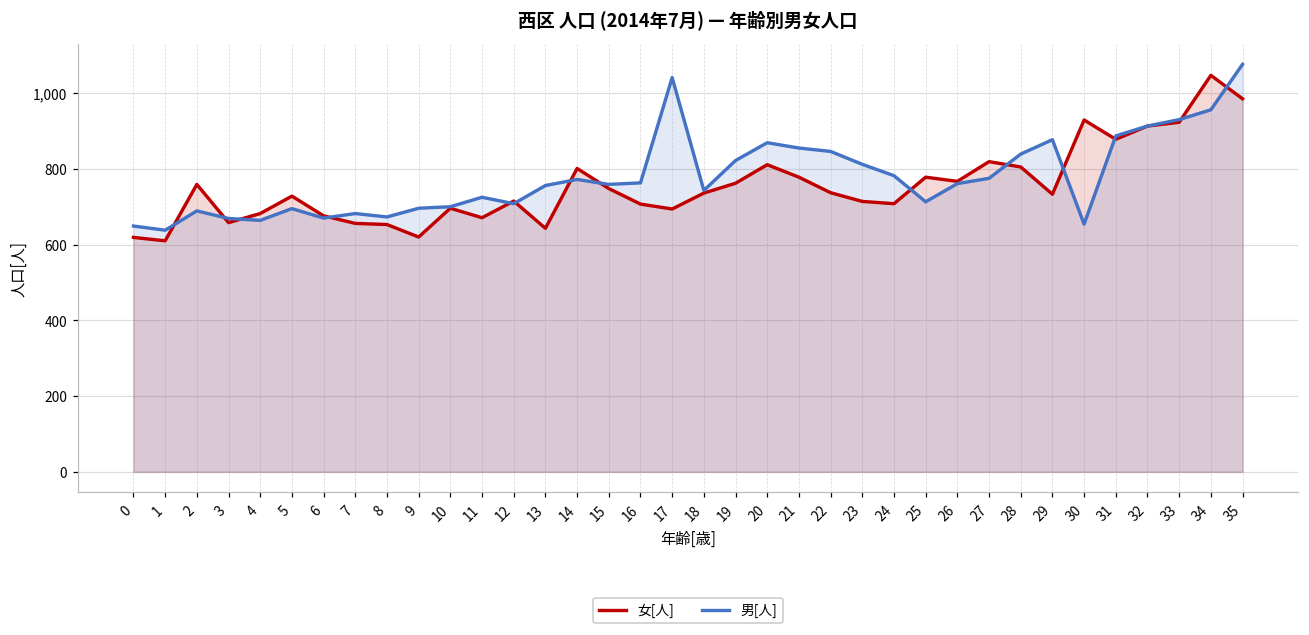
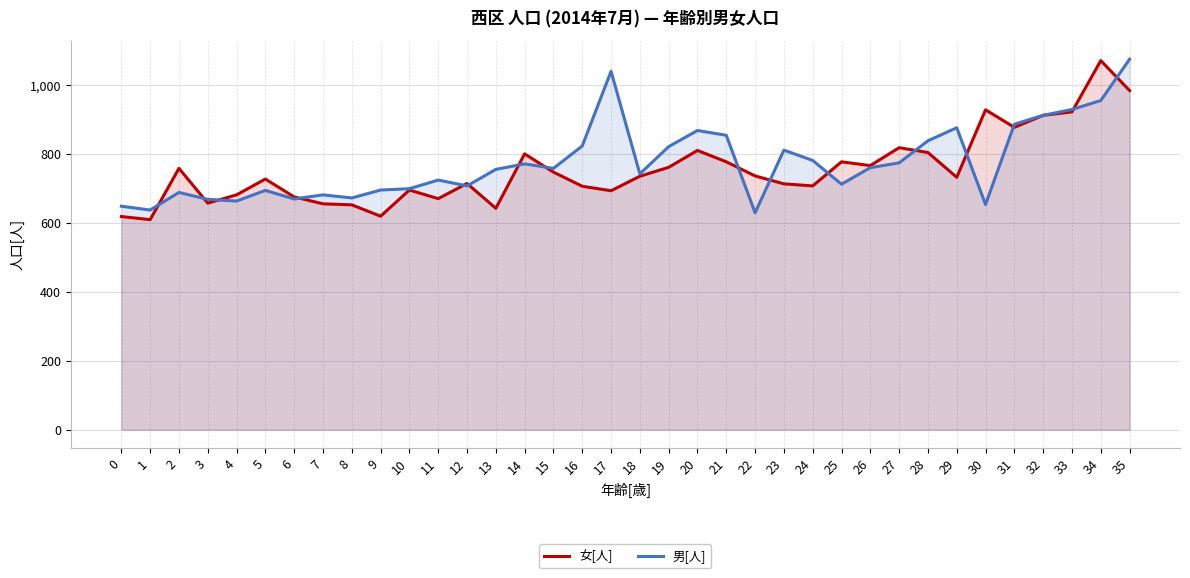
  {
    "女[人]": {
      "0": "620",
      "1": "610",
      "2": "760",
      "3": "660",
      "4": "680",
      "5": "730",
      "7": "660",
      "8": "650",
      "9": "620",
      "11": "670",
      "13": "640",
      "14": "800",
      "15": "750",
      "16": "710",
      "17": "690",
      "19": "760",
      "20": "810",
      "21": "780",
      "22": "740",
      "23": "710",
      "24": "710",
      "25": "780",
      "27": "820",
      "28": "810",
      "29": "730",
      "30": "930",
      "31": "880",
-     "34": "1,050",
+     "34": "1,070",
      "35": "990"
    },
    "男[人]": {
      "0": "650",
      "1": "640",
      "2": "690",
      "3": "670",
      "4": "660",
      "5": "700",
      "7": "680",
      "8": "670",
      "9": "700",
      "11": "730",
      "13": "760",
      "14": "770",
      "15": "760",
-     "16": "760",
+     "16": "820",
      "17": "1,040",
      "19": "820",
      "20": "870",
      "21": "860",
-     "22": "850",
+     "22": "630",
      "23": "810",
      "24": "780",
      "25": "710",
      "27": "780",
      "28": "840",
      "29": "880",
      "30": "650",
      "31": "890",
      "34": "960",
      "35": "1,080"
    }
  }
